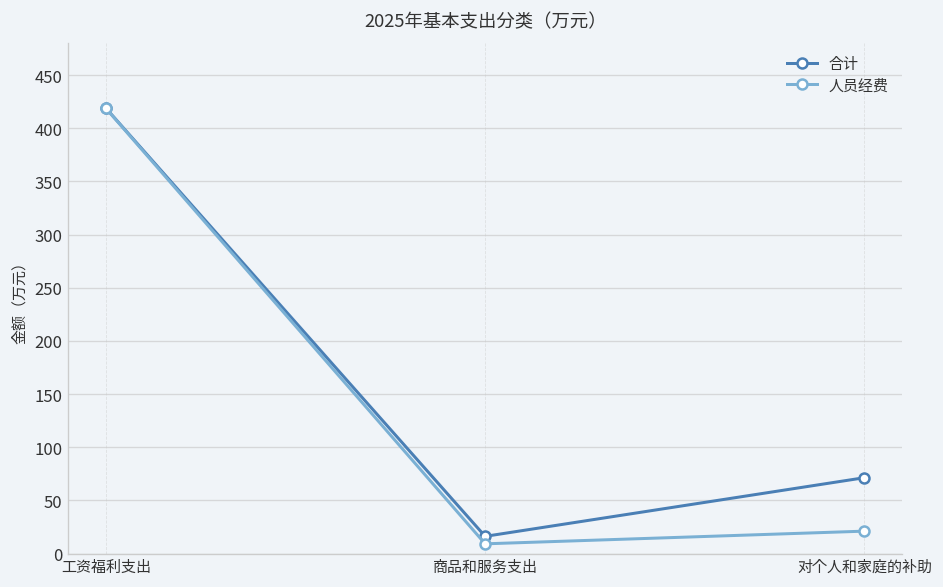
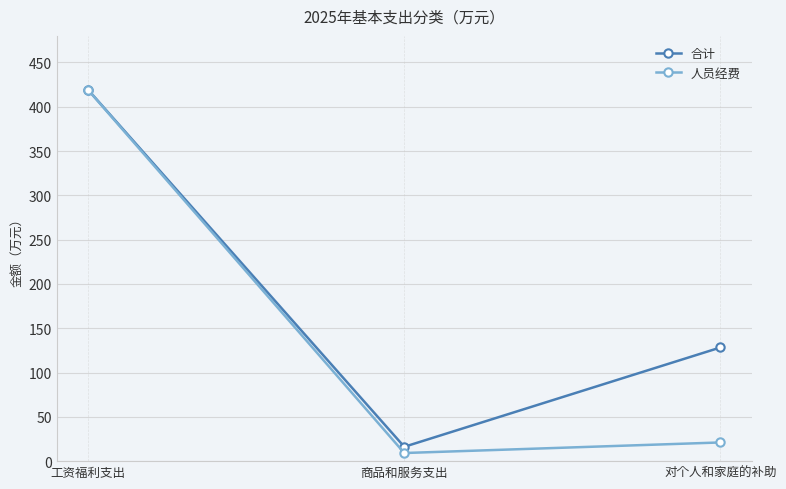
  {
    "合计": {
      "商品和服务支出": 20,
-     "对个人和家庭的补助": 70
+     "对个人和家庭的补助": 130
    },
    "人员经费": {
      "商品和服务支出": 10,
      "对个人和家庭的补助": 20
    }
  }
